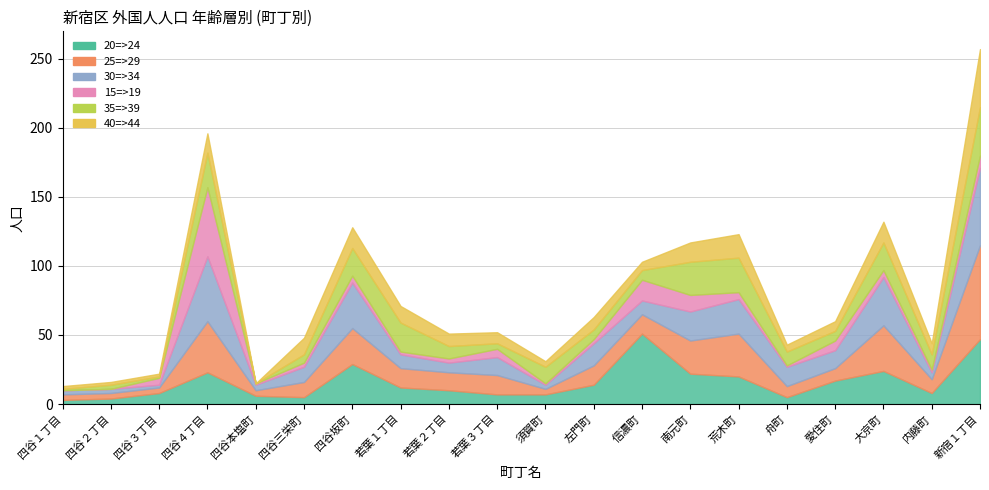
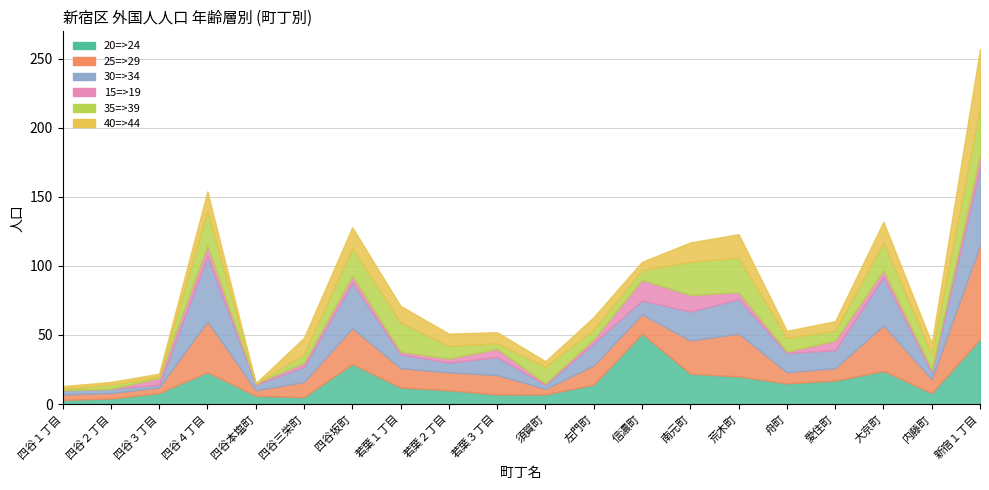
  {
    "20=>24": {
      "四谷１丁目": 3,
      "四谷２丁目": 4,
      "四谷３丁目": 8,
      "四谷４丁目": 23,
      "四谷本塩町": 6,
      "四谷三栄町": 5,
      "四谷坂町": 29,
      "若葉１丁目": 12,
      "若葉２丁目": 10,
      "若葉３丁目": 7,
      "須賀町": 7,
      "左門町": 14,
      "信濃町": 51,
      "南元町": 22,
      "荒木町": 20,
-     "舟町": 5,
+     "舟町": 15,
      "愛住町": 17,
      "大京町": 24,
      "内藤町": 8,
      "新宿１丁目": 47
    },
    "30=>34": {
      "四谷３丁目": 2,
      "四谷４丁目": 47,
      "四谷三栄町": 11,
      "四谷坂町": 33,
      "若葉１丁目": 10,
      "若葉２丁目": 7,
      "若葉３丁目": 13,
      "左門町": 16,
      "信濃町": 10,
      "南元町": 21,
      "荒木町": 25,
      "愛住町": 13,
      "大京町": 35,
      "内藤町": 5,
      "新宿１丁目": 56
    },
    "15=>19": {
-     "四谷４丁目": 50,
+     "四谷４丁目": 8,
      "四谷三栄町": 3,
      "四谷坂町": 5,
      "若葉１丁目": 2,
      "若葉２丁目": 3,
      "若葉３丁目": 6,
      "左門町": 3,
      "信濃町": 15,
      "南元町": 12,
      "荒木町": 5,
      "愛住町": 7,
      "大京町": 5,
      "内藤町": 2,
      "新宿１丁目": 9
    }
  }
